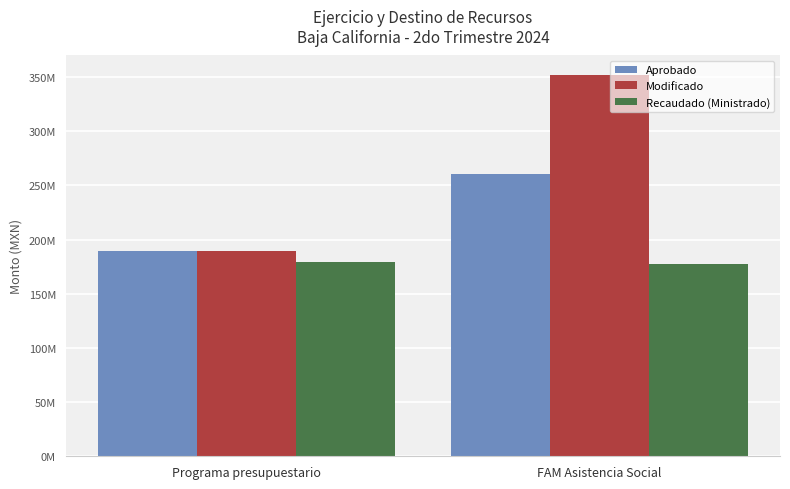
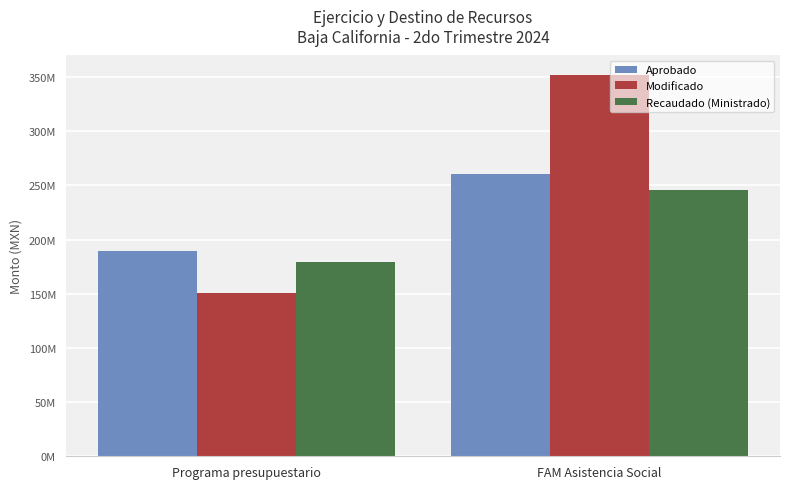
  {
    "Aprobado": {
      "Programa presupuestario": 189000000,
      "FAM Asistencia Social": 261000000
    },
    "Modificado": {
-     "Programa presupuestario": 190000000,
+     "Programa presupuestario": 151000000,
      "FAM Asistencia Social": 352000000
    },
    "Recaudado (Ministrado)": {
      "Programa presupuestario": 179000000,
-     "FAM Asistencia Social": 178000000
+     "FAM Asistencia Social": 246000000
    }
  }
